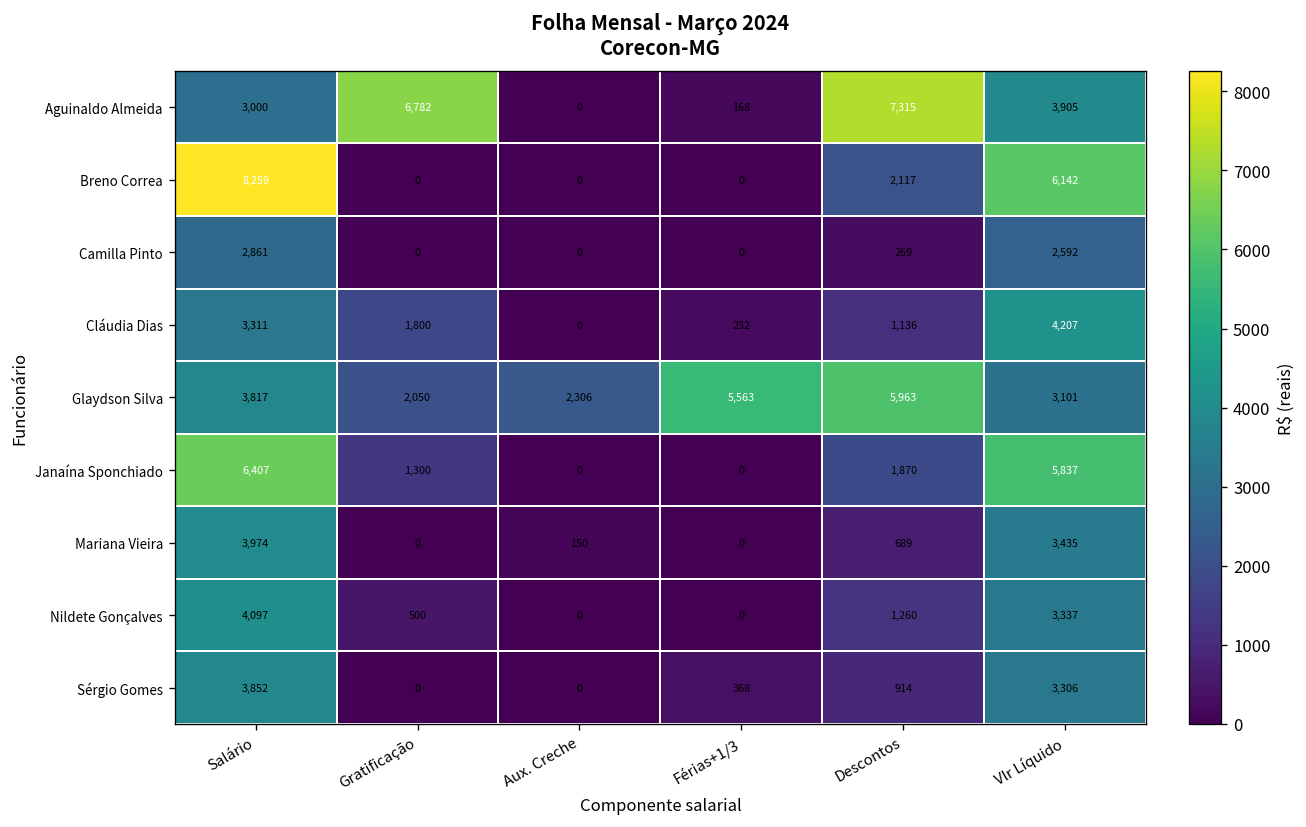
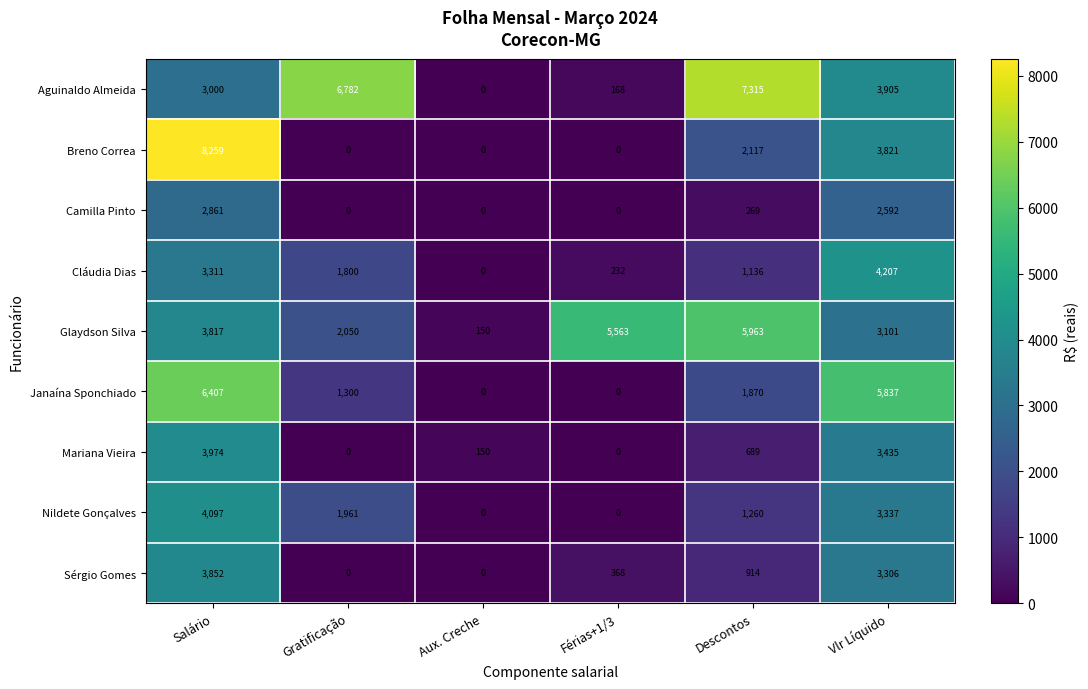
  {
    "Aguinaldo Almeida": {
      "Salário": "3,000",
      "Gratificação": "6,782",
      "Aux. Creche": "0",
      "Férias+1/3": "168",
      "Descontos": "7,315",
      "Vlr Líquido": "3,905"
    },
    "Breno Correa": {
      "Salário": "8,259",
      "Gratificação": "0",
      "Aux. Creche": "0",
      "Férias+1/3": "0",
      "Descontos": "2,117",
-     "Vlr Líquido": "6,142"
+     "Vlr Líquido": "3,821"
    },
    "Camilla Pinto": {
      "Salário": "2,861",
      "Gratificação": "0",
      "Aux. Creche": "0",
      "Férias+1/3": "0",
      "Descontos": "269",
      "Vlr Líquido": "2,592"
    },
    "Cláudia Dias": {
      "Salário": "3,311",
      "Gratificação": "1,800",
      "Aux. Creche": "0",
      "Férias+1/3": "232",
      "Descontos": "1,136",
      "Vlr Líquido": "4,207"
    },
    "Glaydson Silva": {
      "Salário": "3,817",
      "Gratificação": "2,050",
-     "Aux. Creche": "2,306",
+     "Aux. Creche": "150",
      "Férias+1/3": "5,563",
      "Descontos": "5,963",
      "Vlr Líquido": "3,101"
    },
    "Janaína Sponchiado": {
      "Salário": "6,407",
      "Gratificação": "1,300",
      "Aux. Creche": "0",
      "Férias+1/3": "0",
      "Descontos": "1,870",
      "Vlr Líquido": "5,837"
    },
    "Mariana Vieira": {
      "Salário": "3,974",
      "Gratificação": "0",
      "Aux. Creche": "150",
      "Férias+1/3": "0",
      "Descontos": "689",
      "Vlr Líquido": "3,435"
    },
    "Nildete Gonçalves": {
      "Salário": "4,097",
-     "Gratificação": "500",
+     "Gratificação": "1,961",
      "Aux. Creche": "0",
      "Férias+1/3": "0",
      "Descontos": "1,260",
      "Vlr Líquido": "3,337"
    },
    "Sérgio Gomes": {
      "Salário": "3,852",
      "Gratificação": "0",
      "Aux. Creche": "0",
      "Férias+1/3": "368",
      "Descontos": "914",
      "Vlr Líquido": "3,306"
    }
  }
